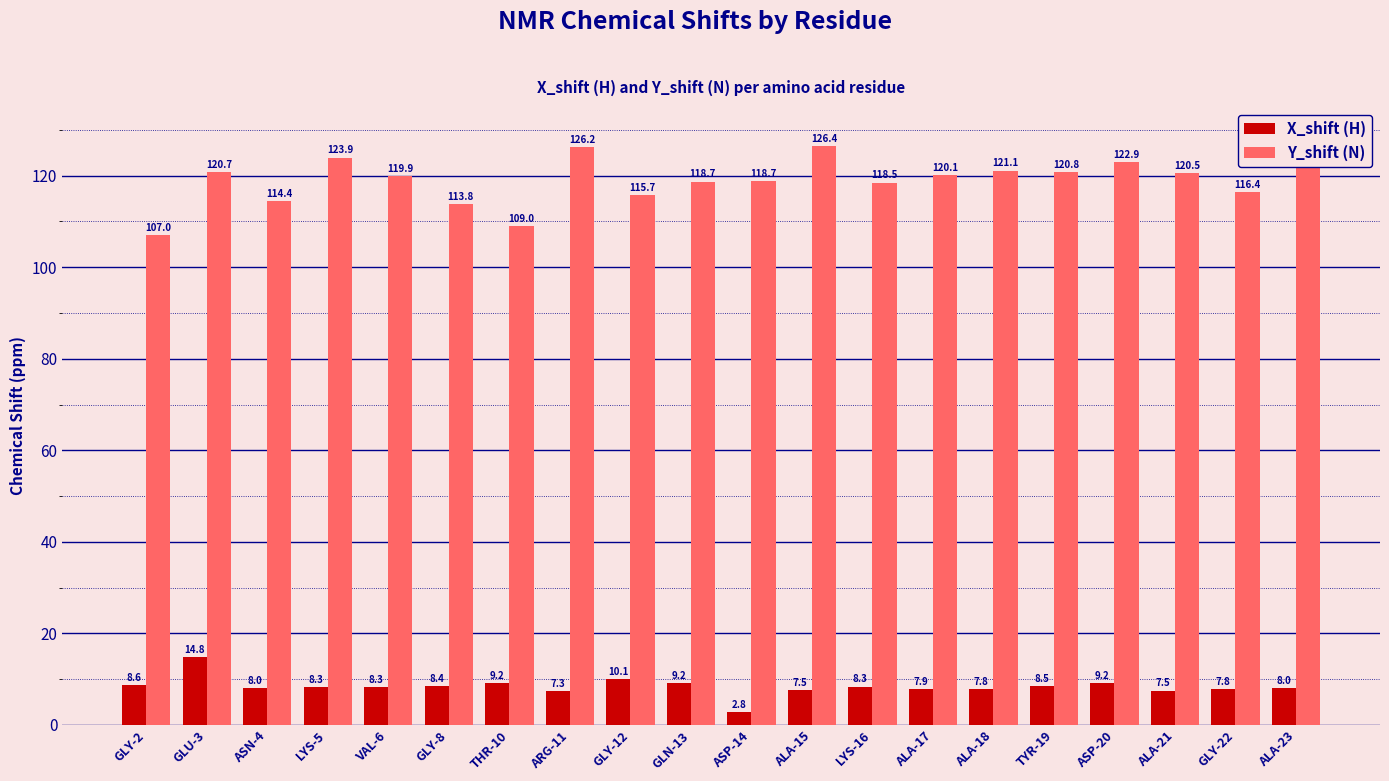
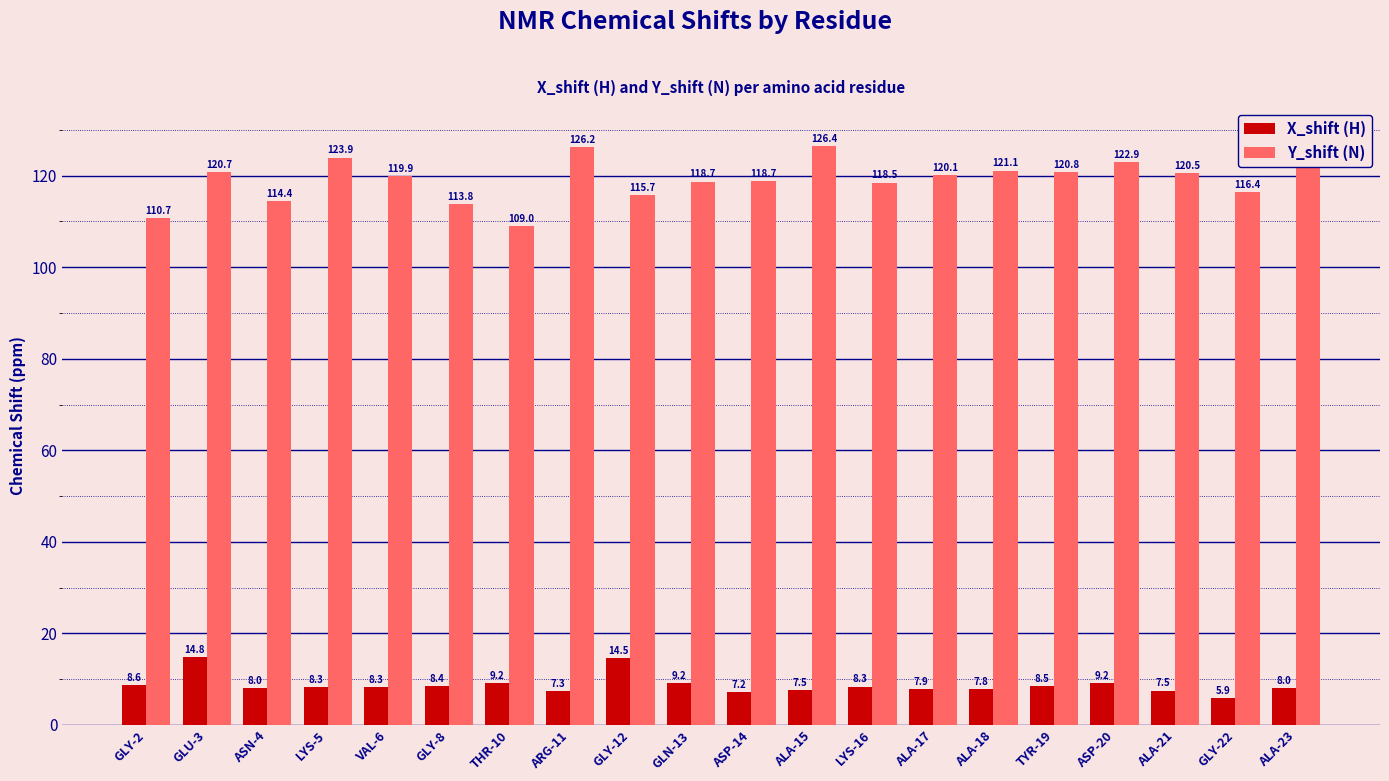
  {
    "X_shift (H)": {
      "GLY-2": 8.6,
      "GLU-3": 14.8,
      "ASN-4": 8.0,
      "LYS-5": 8.3,
      "VAL-6": 8.3,
      "GLY-8": 8.4,
      "THR-10": 9.2,
      "ARG-11": 7.3,
-     "GLY-12": 10.1,
+     "GLY-12": 14.5,
      "GLN-13": 9.2,
-     "ASP-14": 2.8,
+     "ASP-14": 7.2,
      "ALA-15": 7.5,
      "LYS-16": 8.3,
      "ALA-17": 7.9,
      "ALA-18": 7.8,
      "TYR-19": 8.5,
      "ASP-20": 9.2,
      "ALA-21": 7.5,
-     "GLY-22": 7.8,
+     "GLY-22": 5.9,
      "ALA-23": 8.0
    },
    "Y_shift (N)": {
-     "GLY-2": 107.0,
+     "GLY-2": 110.7,
      "GLU-3": 120.7,
      "ASN-4": 114.4,
      "LYS-5": 123.9,
      "VAL-6": 119.9,
      "GLY-8": 113.8,
      "THR-10": 109.0,
      "ARG-11": 126.2,
      "GLY-12": 115.7,
      "GLN-13": 118.7,
      "ASP-14": 118.7,
      "ALA-15": 126.4,
      "LYS-16": 118.5,
      "ALA-17": 120.1,
      "ALA-18": 121.1,
      "TYR-19": 120.8,
      "ASP-20": 122.9,
      "ALA-21": 120.5,
      "GLY-22": 116.4
    }
  }
